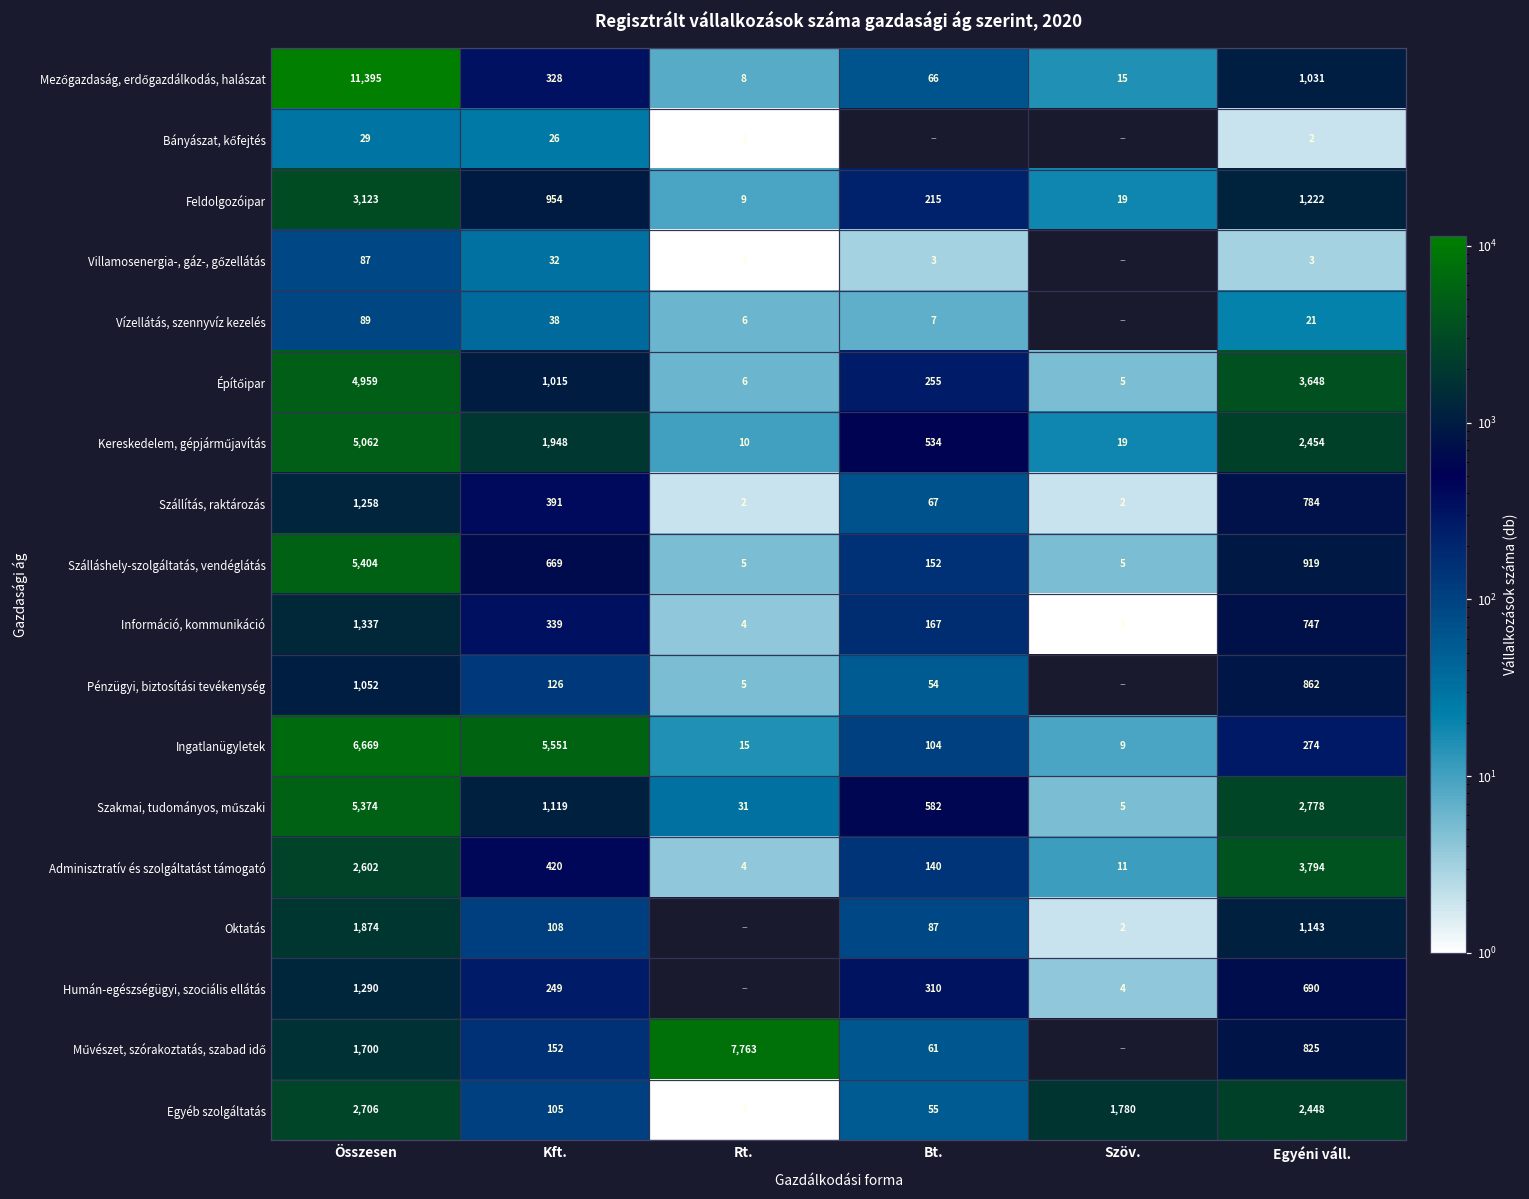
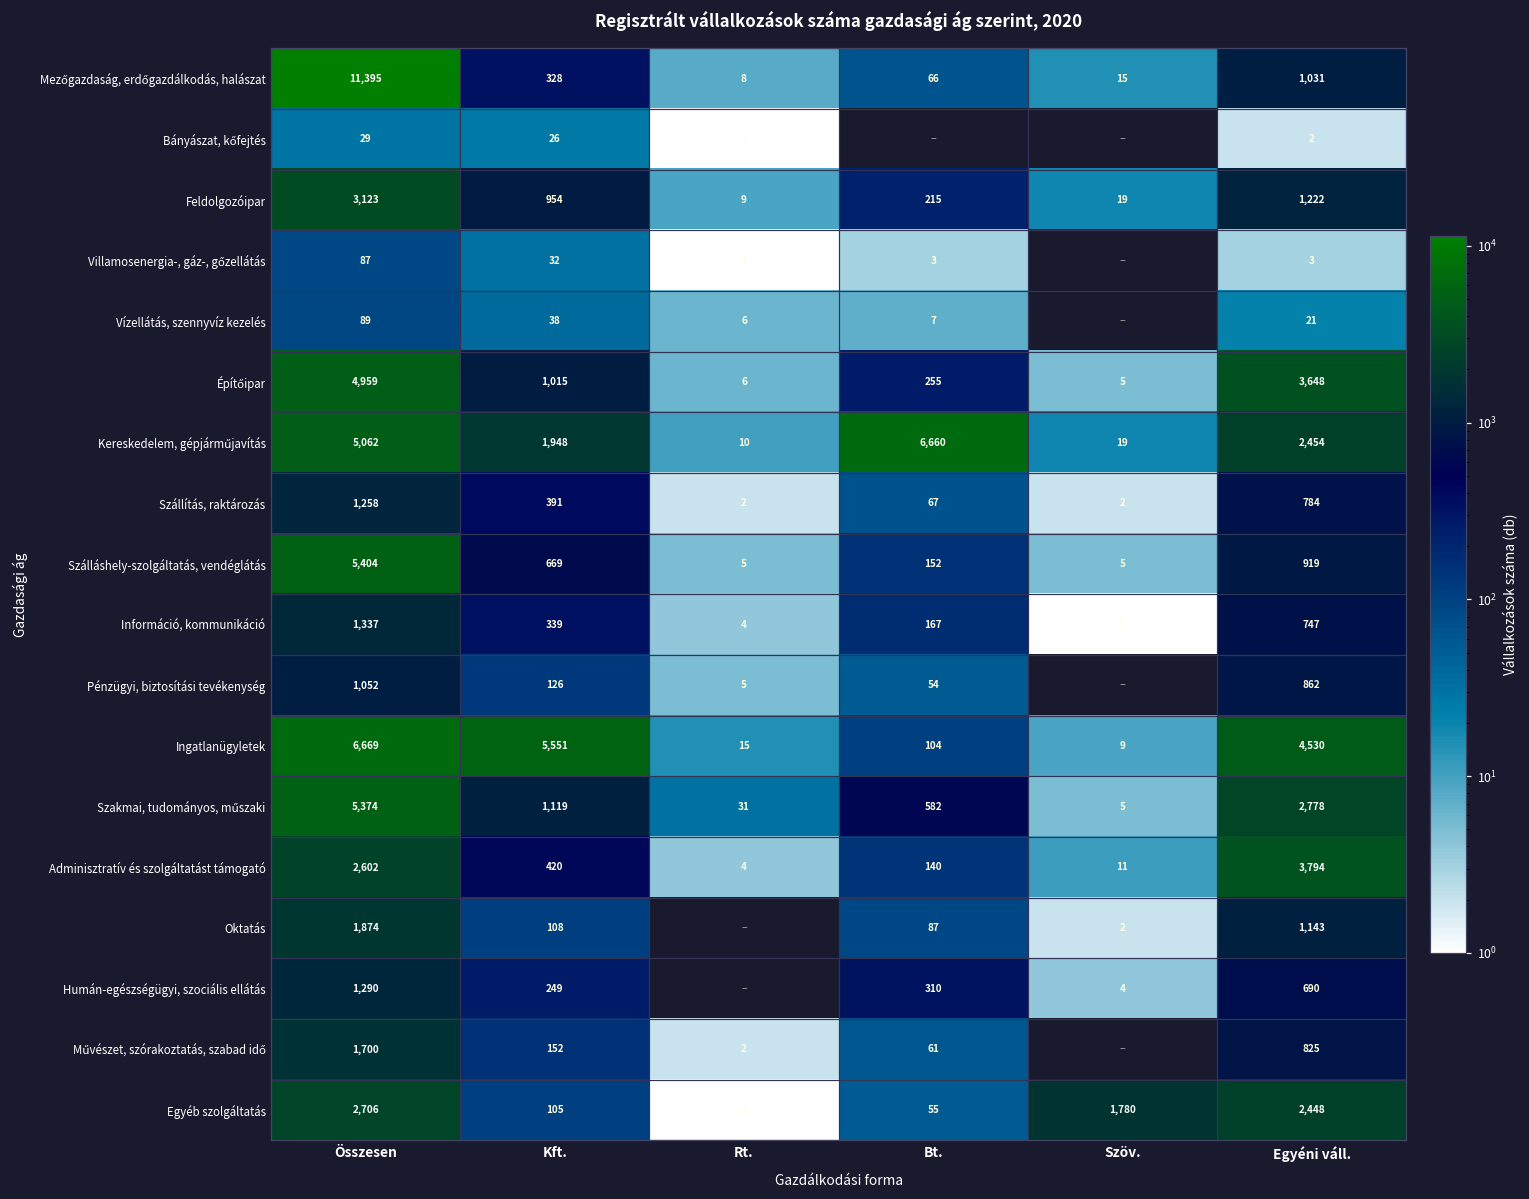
  {
    "Mezőgazdaság, erdőgazdálkodás, halászat": {
      "Összesen": "11,395",
      "Kft.": "328",
      "Rt.": "8",
      "Bt.": "66",
      "Szöv.": "15",
      "Egyéni váll.": "1,031"
    },
    "Bányászat, kőfejtés": {
      "Összesen": "29",
      "Kft.": "26",
      "Egyéni váll.": "2"
    },
    "Feldolgozóipar": {
      "Összesen": "3,123",
      "Kft.": "954",
      "Rt.": "9",
      "Bt.": "215",
      "Szöv.": "19",
      "Egyéni váll.": "1,222"
    },
    "Villamosenergia-, gáz-, gőzellátás": {
      "Összesen": "87",
      "Kft.": "32",
      "Bt.": "3",
      "Egyéni váll.": "3"
    },
    "Vízellátás, szennyvíz kezelés": {
      "Összesen": "89",
      "Kft.": "38",
      "Rt.": "6",
      "Bt.": "7",
      "Egyéni váll.": "21"
    },
    "Építőipar": {
      "Összesen": "4,959",
      "Kft.": "1,015",
      "Rt.": "6",
      "Bt.": "255",
      "Szöv.": "5",
      "Egyéni váll.": "3,648"
    },
    "Kereskedelem, gépjárműjavítás": {
      "Összesen": "5,062",
      "Kft.": "1,948",
      "Rt.": "10",
-     "Bt.": "534",
+     "Bt.": "6,660",
      "Szöv.": "19",
      "Egyéni váll.": "2,454"
    },
    "Szállítás, raktározás": {
      "Összesen": "1,258",
      "Kft.": "391",
      "Rt.": "2",
      "Bt.": "67",
      "Szöv.": "2",
      "Egyéni váll.": "784"
    },
    "Szálláshely-szolgáltatás, vendéglátás": {
      "Összesen": "5,404",
      "Kft.": "669",
      "Rt.": "5",
      "Bt.": "152",
      "Szöv.": "5",
      "Egyéni váll.": "919"
    },
    "Információ, kommunikáció": {
      "Összesen": "1,337",
      "Kft.": "339",
      "Rt.": "4",
      "Bt.": "167",
      "Egyéni váll.": "747"
    },
    "Pénzügyi, biztosítási tevékenység": {
      "Összesen": "1,052",
      "Kft.": "126",
      "Rt.": "5",
      "Bt.": "54",
      "Egyéni váll.": "862"
    },
    "Ingatlanügyletek": {
      "Összesen": "6,669",
      "Kft.": "5,551",
      "Rt.": "15",
      "Bt.": "104",
      "Szöv.": "9",
-     "Egyéni váll.": "274"
+     "Egyéni váll.": "4,530"
    },
    "Szakmai, tudományos, műszaki": {
      "Összesen": "5,374",
      "Kft.": "1,119",
      "Rt.": "31",
      "Bt.": "582",
      "Szöv.": "5",
      "Egyéni váll.": "2,778"
    },
    "Adminisztratív és szolgáltatást támogató": {
      "Összesen": "2,602",
      "Kft.": "420",
      "Rt.": "4",
      "Bt.": "140",
      "Szöv.": "11",
      "Egyéni váll.": "3,794"
    },
    "Oktatás": {
      "Összesen": "1,874",
      "Kft.": "108",
      "Bt.": "87",
      "Szöv.": "2",
      "Egyéni váll.": "1,143"
    },
    "Humán-egészségügyi, szociális ellátás": {
      "Összesen": "1,290",
      "Kft.": "249",
      "Bt.": "310",
      "Szöv.": "4",
      "Egyéni váll.": "690"
    },
    "Művészet, szórakoztatás, szabad idő": {
      "Összesen": "1,700",
      "Kft.": "152",
-     "Rt.": "7,763",
+     "Rt.": "2",
      "Bt.": "61",
      "Egyéni váll.": "825"
    },
    "Egyéb szolgáltatás": {
      "Összesen": "2,706",
      "Kft.": "105",
      "Bt.": "55",
      "Szöv.": "1,780",
      "Egyéni váll.": "2,448"
    }
  }
